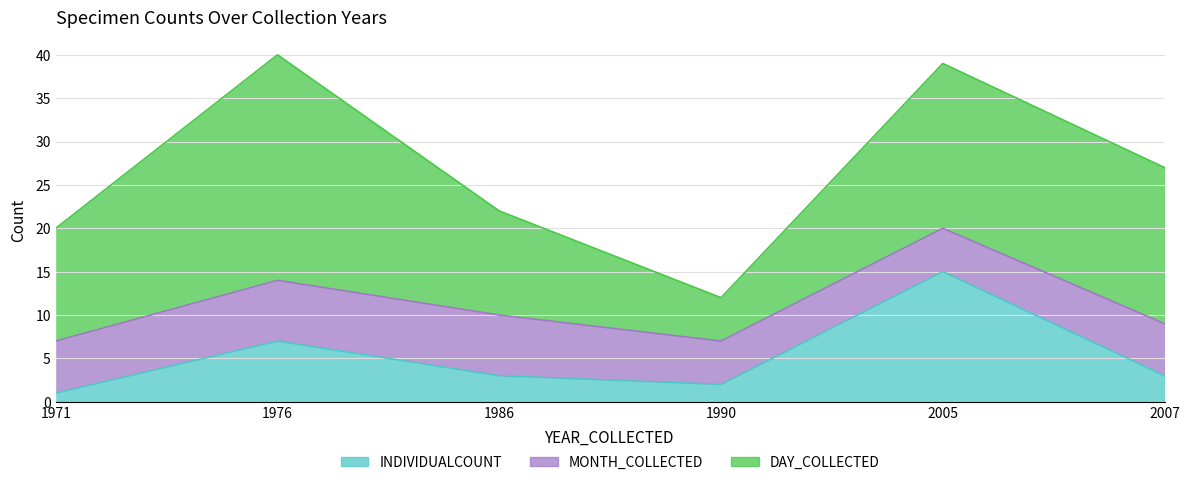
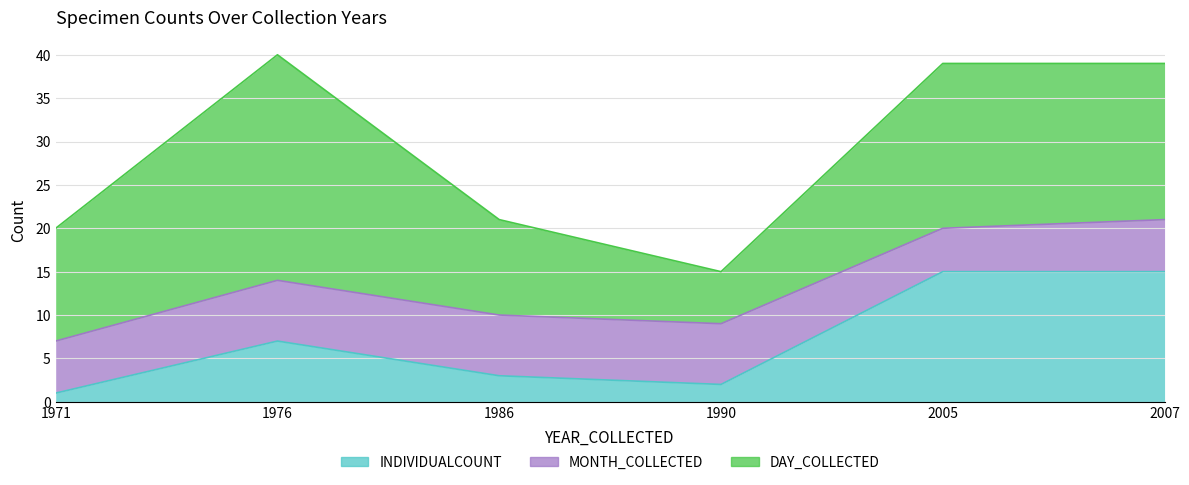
  {
    "INDIVIDUALCOUNT": {
      "1971": 1,
      "1976": 7,
      "1986": 3,
      "1990": 2,
      "2005": 15,
-     "2007": 3
+     "2007": 15
    },
    "MONTH_COLLECTED": {
      "1971": 6,
      "1976": 7,
      "1986": 7,
-     "1990": 5,
+     "1990": 7,
      "2005": 5,
      "2007": 6
    },
    "DAY_COLLECTED": {
      "1971": 13,
      "1976": 26,
-     "1986": 12,
-     "1990": 5,
+     "1986": 11,
+     "1990": 6,
      "2005": 19,
      "2007": 18
    }
  }
